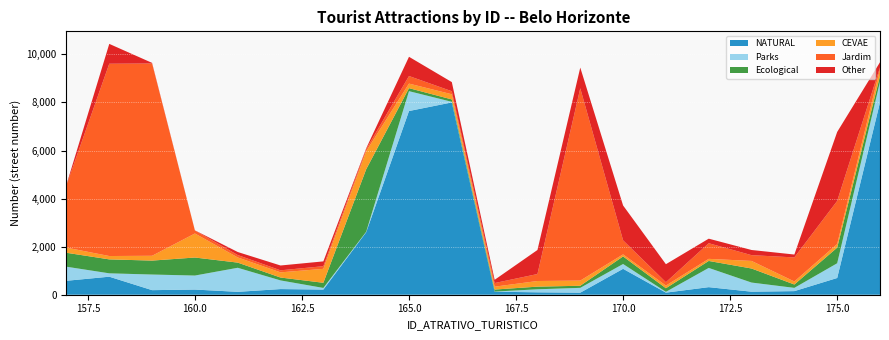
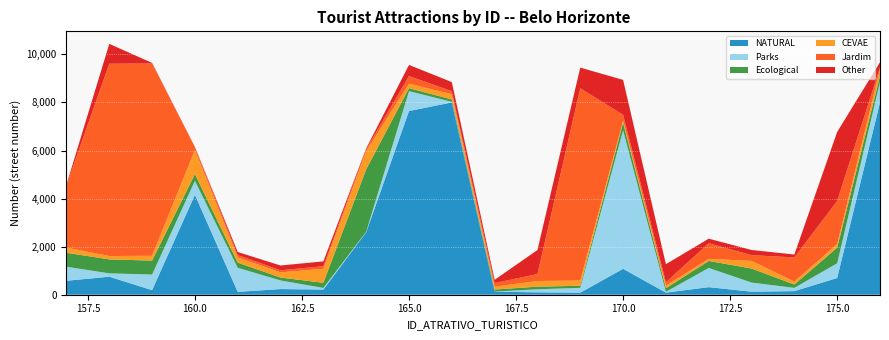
  {
    "NATURAL": {
-     "160.0": "200",
+     "160.0": "4,200",
      "165.0": "7,600",
      "170.0": "1,100",
      "175.0": "700"
    },
    "Parks": {
      "160.0": "600",
      "165.0": "800",
-     "170.0": "200",
+     "170.0": "5,800",
      "175.0": "600"
    },
    "Ecological": {
-     "160.0": "800",
+     "160.0": "300",
      "165.0": "100",
      "175.0": "700"
    },
    "CEVAE": {
      "160.0": "1,000",
      "165.0": "200",
      "175.0": "200"
    },
    "Jardim": {
      "165.0": "300",
-     "170.0": "600",
+     "170.0": "200",
      "175.0": "1,800"
    },
    "Other": {
-     "165.0": "800",
+     "165.0": "500",
      "170.0": "1,500",
      "175.0": "2,900"
    }
  }
